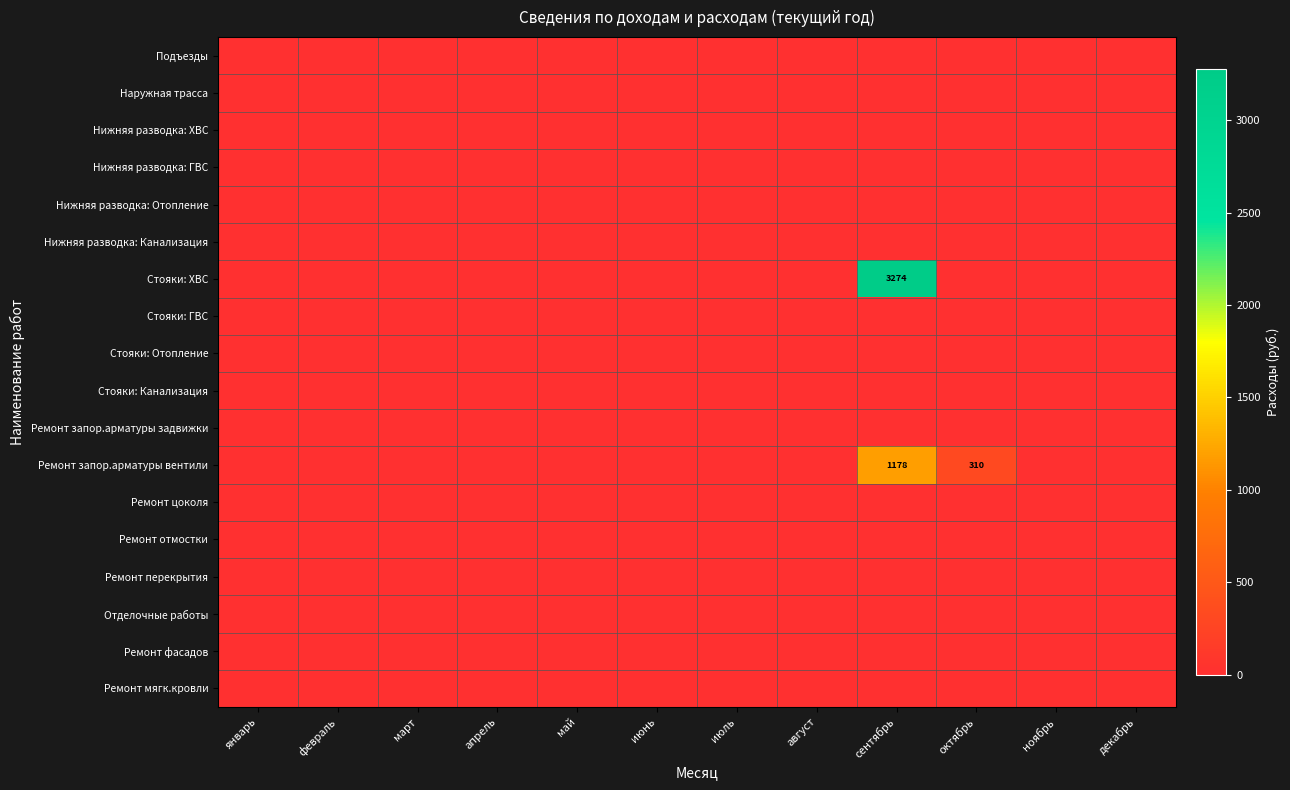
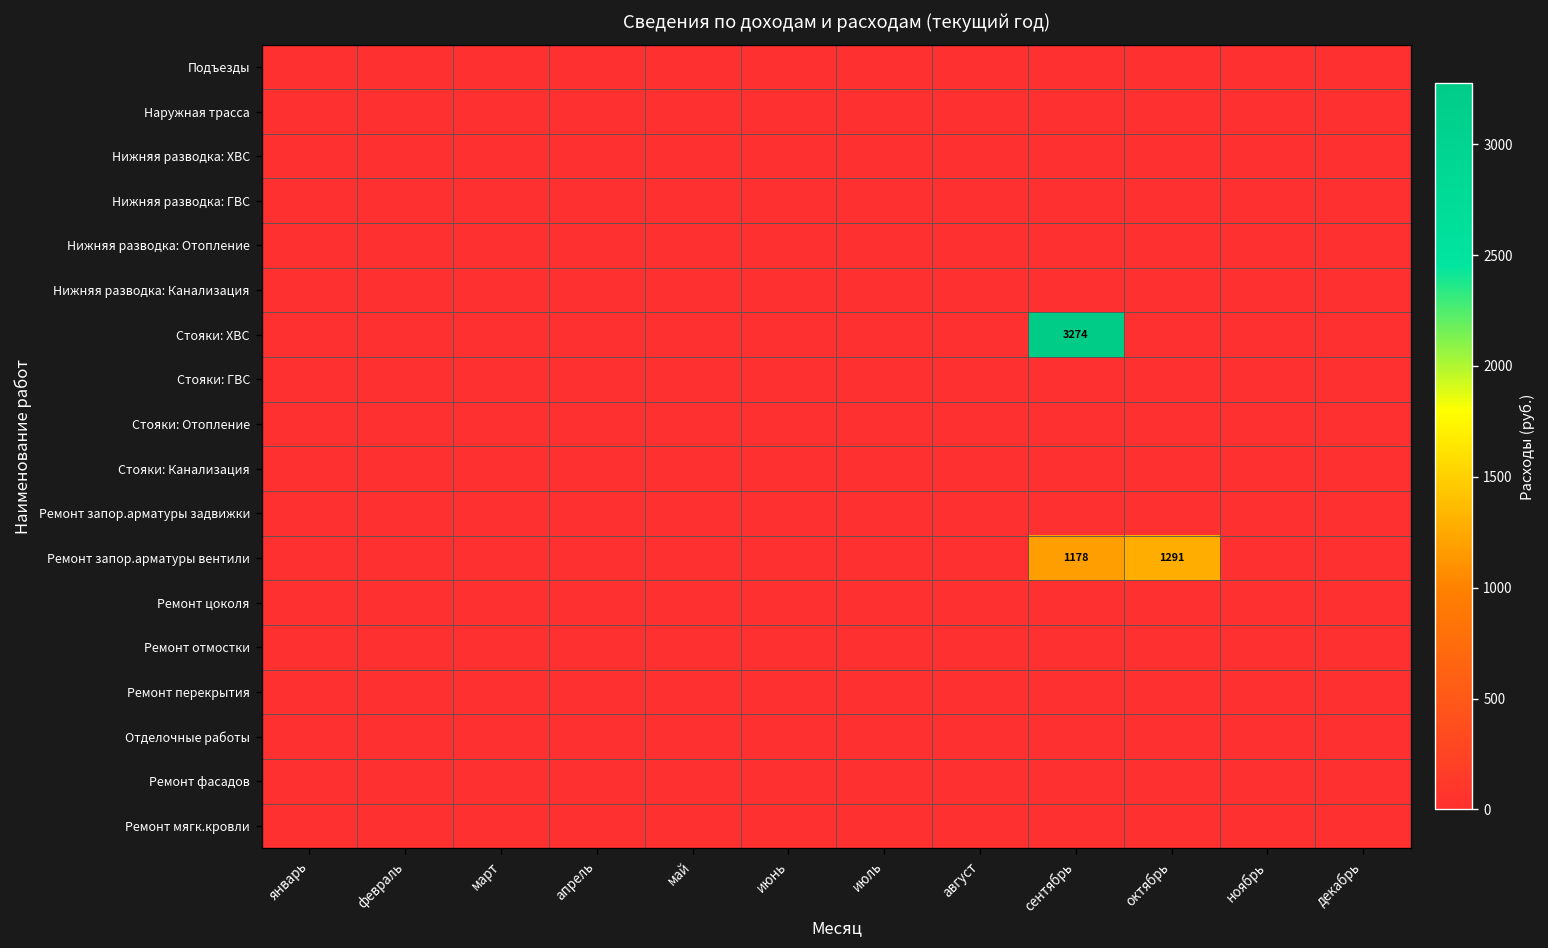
  {
    "Стояки: ХВС": {
      "сентябрь": 3274
    },
    "Ремонт запор.арматуры вентили": {
      "сентябрь": 1178,
-     "октябрь": 310
+     "октябрь": 1291
    }
  }
